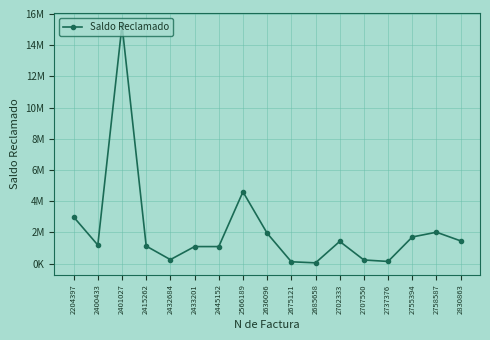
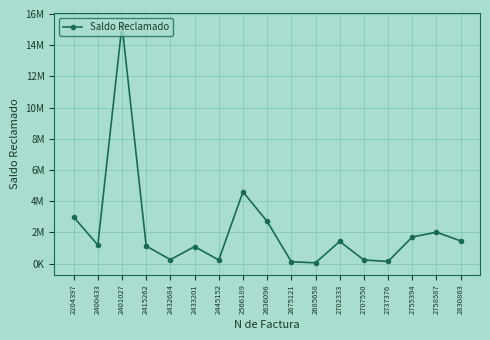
  {
    "2204397": 3000000,
    "2400433": 1200000,
    "2415262": 1100000,
    "2432684": 300000,
    "2433201": 1100000,
-   "2445152": 1100000,
+   "2445152": 200000,
    "2566189": 4600000,
-   "2636096": 1900000,
+   "2636096": 2700000,
    "2675121": 100000,
    "2685658": 0,
    "2702333": 1400000,
    "2707550": 200000,
    "2737376": 100000,
    "2755394": 1700000,
    "2758587": 2000000,
    "2830863": 1500000
  }
